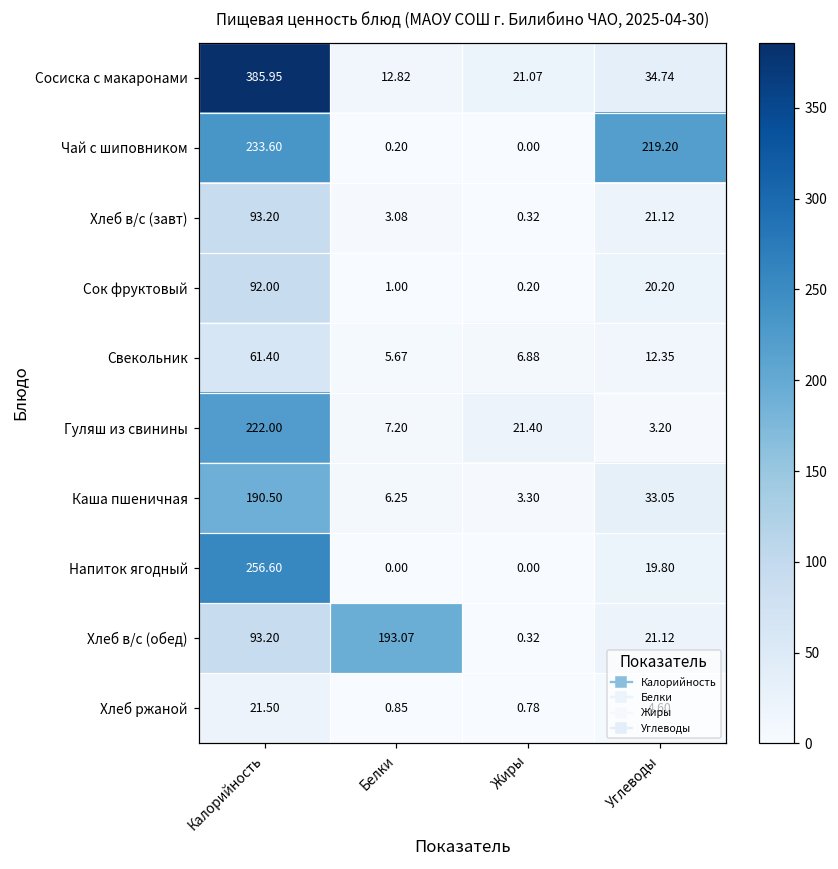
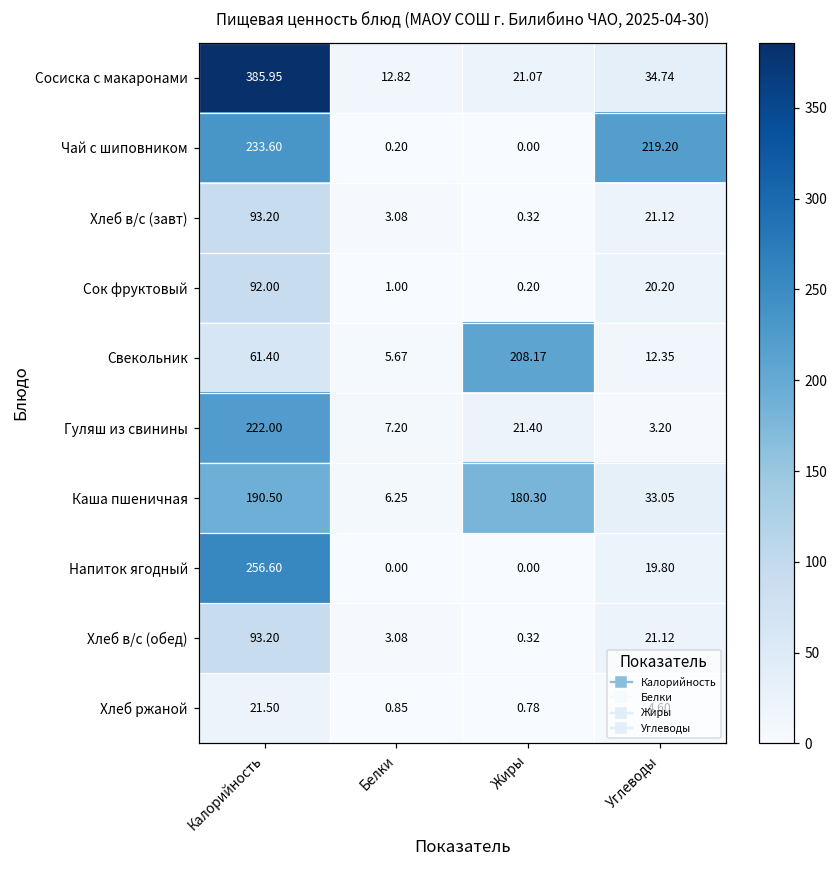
  {
    "Сосиска с макаронами": {
      "Калорийность": 385.95,
      "Белки": 12.82,
      "Жиры": 21.07,
      "Углеводы": 34.74
    },
    "Чай с шиповником": {
      "Калорийность": 233.60,
      "Белки": 0.20,
      "Жиры": 0.00,
      "Углеводы": 219.20
    },
    "Хлеб в/с (завт)": {
      "Калорийность": 93.20,
      "Белки": 3.08,
      "Жиры": 0.32,
      "Углеводы": 21.12
    },
    "Сок фруктовый": {
      "Калорийность": 92.00,
      "Белки": 1.00,
      "Жиры": 0.20,
      "Углеводы": 20.20
    },
    "Свекольник": {
      "Калорийность": 61.40,
      "Белки": 5.67,
-     "Жиры": 6.88,
+     "Жиры": 208.17,
      "Углеводы": 12.35
    },
    "Гуляш из свинины": {
      "Калорийность": 222.00,
      "Белки": 7.20,
      "Жиры": 21.40,
      "Углеводы": 3.20
    },
    "Каша пшеничная": {
      "Калорийность": 190.50,
      "Белки": 6.25,
-     "Жиры": 3.30,
+     "Жиры": 180.30,
      "Углеводы": 33.05
    },
    "Напиток ягодный": {
      "Калорийность": 256.60,
      "Белки": 0.00,
      "Жиры": 0.00,
      "Углеводы": 19.80
    },
    "Хлеб в/с (обед)": {
      "Калорийность": 93.20,
-     "Белки": 193.07,
+     "Белки": 3.08,
      "Жиры": 0.32,
      "Углеводы": 21.12
    },
    "Хлеб ржаной": {
      "Калорийность": 21.50,
      "Белки": 0.85,
      "Жиры": 0.78
    }
  }
